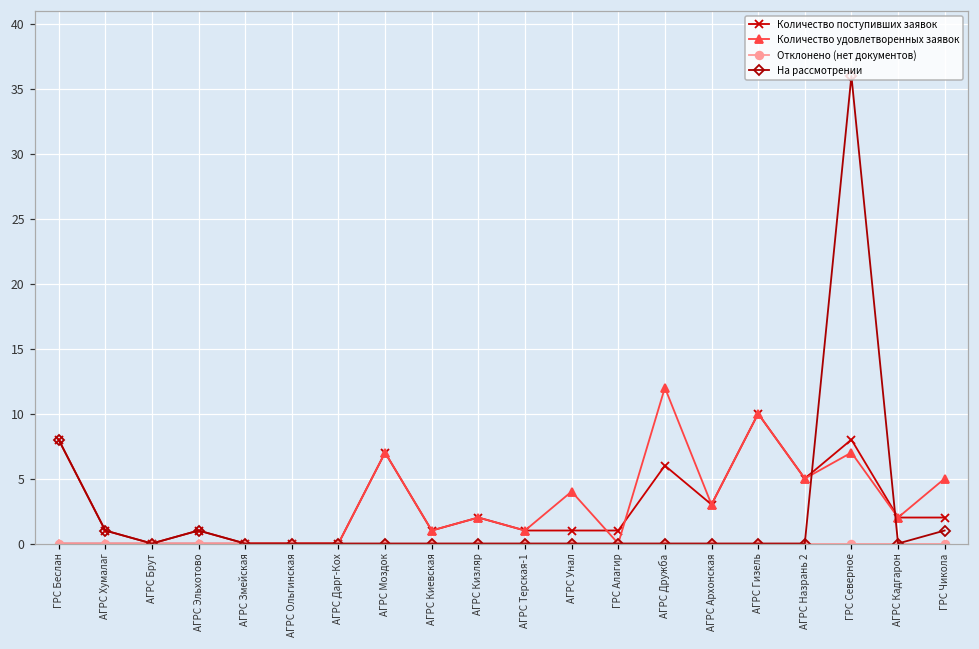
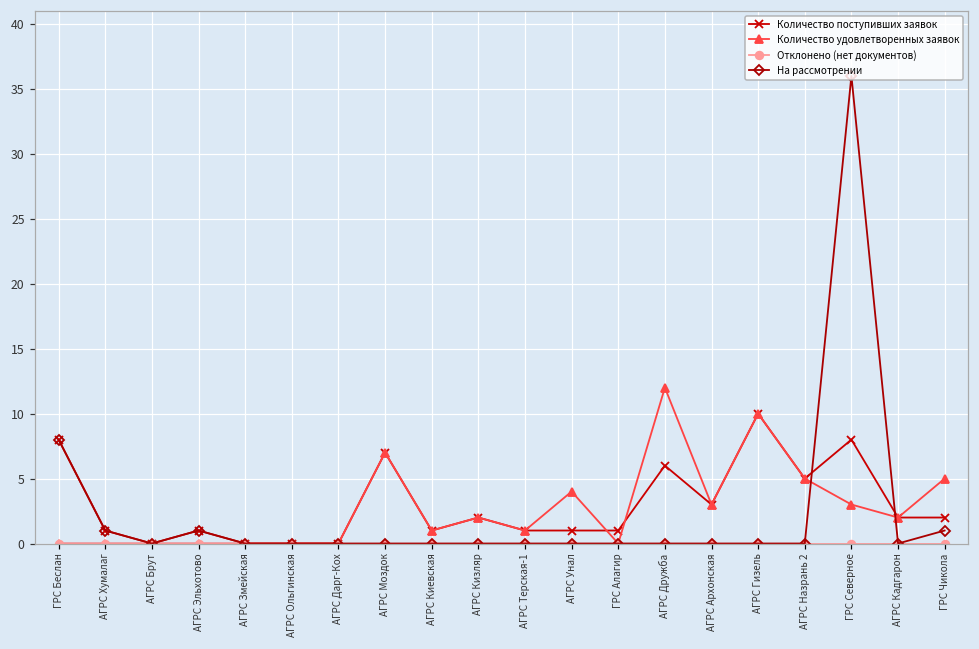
  {
    "Количество удовлетворенных заявок": {
      "АГРС Унал": 4,
      "АГРС Дружба": 12,
-     "ГРС Северное": 7,
+     "ГРС Северное": 3,
      "ГРС Чикола": 5
    },
    "Отклонено (нет документов)": {
      "ГРС Северное": 0,
      "ГРС Чикола": 0
    }
  }
